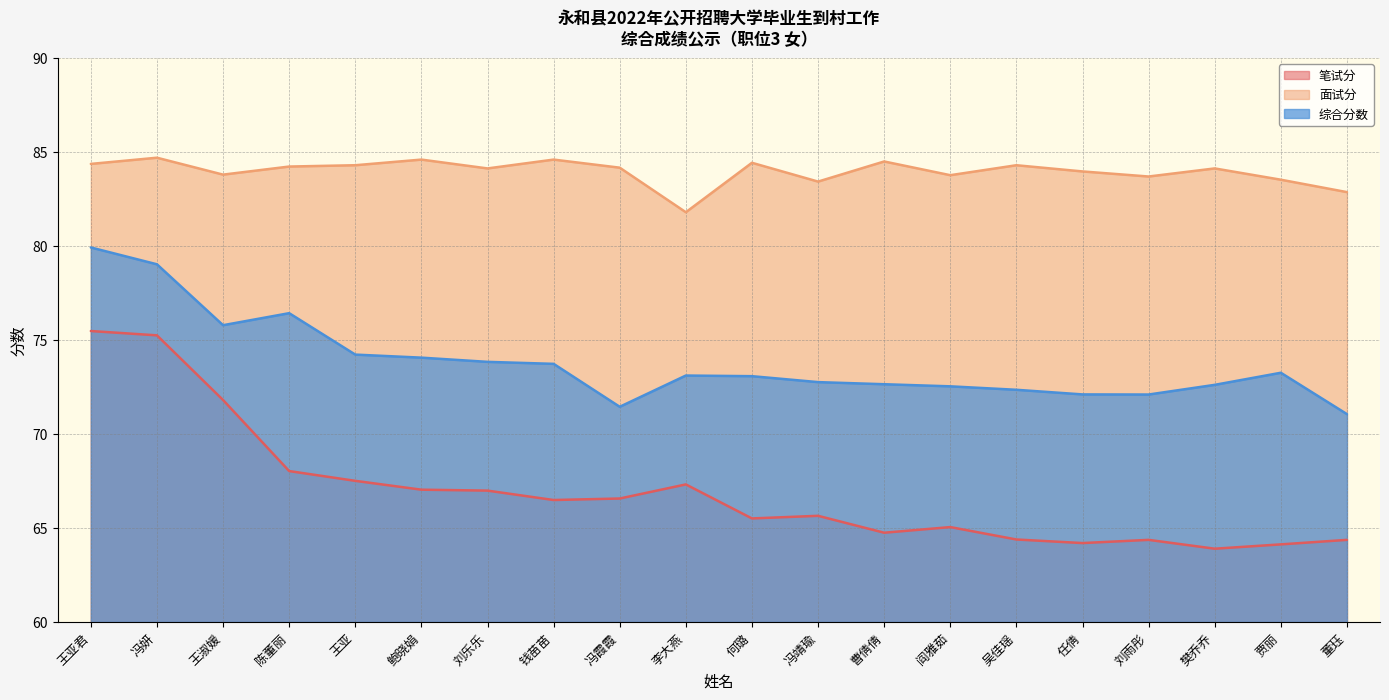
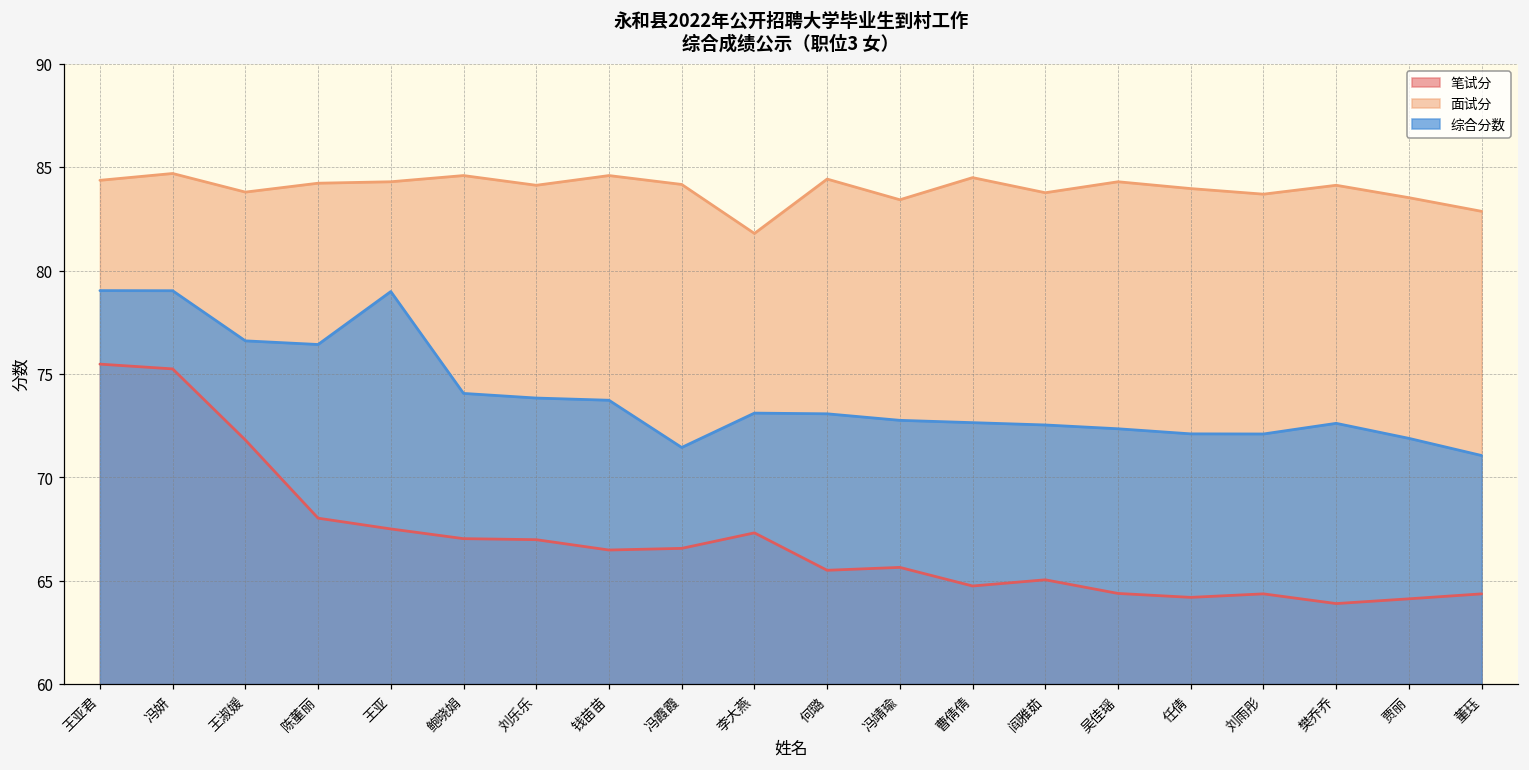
  {
    "综合分数": {
-     "王亚君": 79.9,
+     "王亚君": 79.0,
      "冯妍": 79.0,
-     "王淑媛": 75.8,
+     "王淑媛": 76.6,
      "陈董丽": 76.4,
-     "王亚": 74.2,
+     "王亚": 79.0,
      "鲍晓娟": 74.1,
      "刘乐乐": 73.8,
      "钱苗苗": 73.7,
      "冯霞霞": 71.5,
      "李大燕": 73.1,
      "何璐": 73.1,
      "冯靖瑜": 72.8,
      "曹倩倩": 72.7,
      "阎雅茹": 72.5,
      "吴佳瑶": 72.4,
      "任倩": 72.1,
      "刘雨彤": 72.1,
      "樊乔乔": 72.6,
-     "贾丽": 73.3,
+     "贾丽": 71.9,
      "董珏": 71.1
    }
  }
